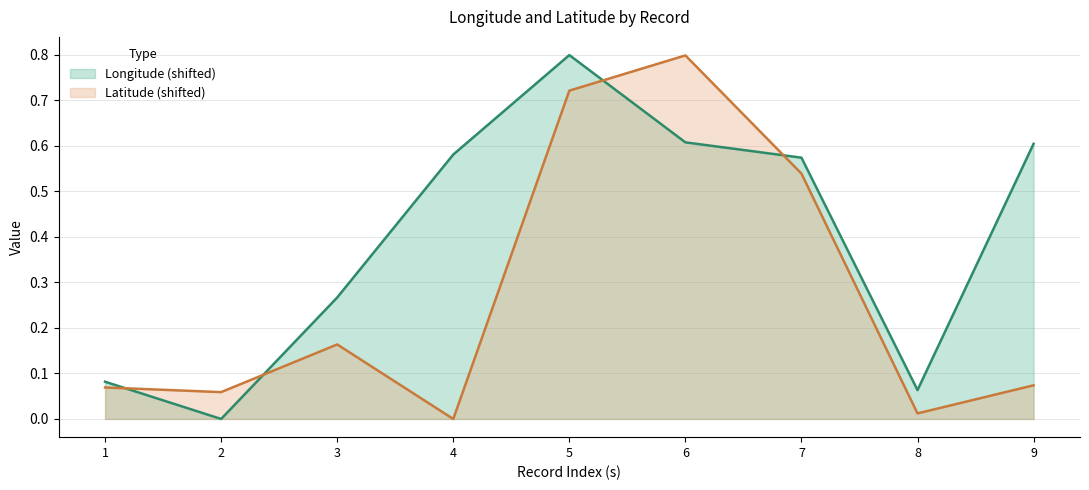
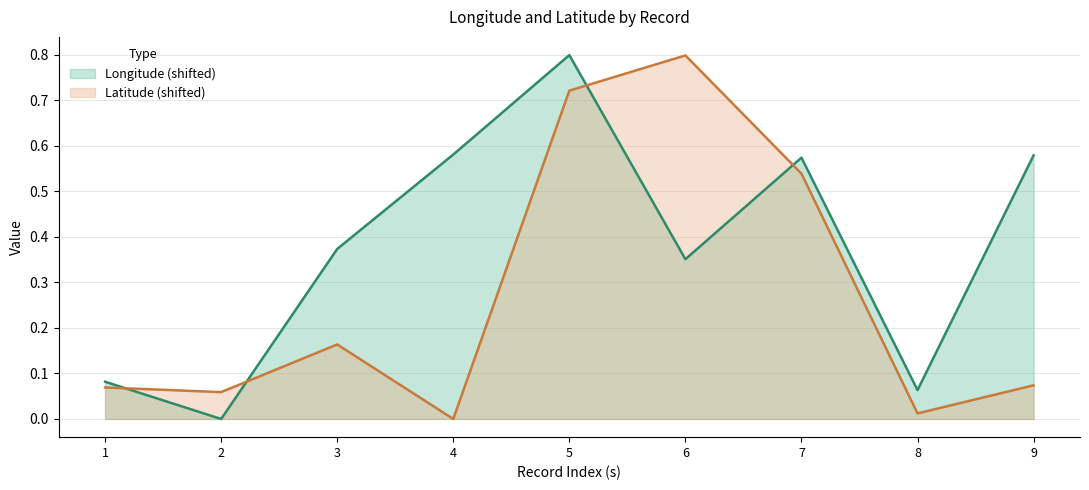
  {
    "Longitude (shifted)": {
      "1": 0.08,
      "2": 0.00,
-     "3": 0.27,
+     "3": 0.37,
      "4": 0.58,
      "5": 0.80,
-     "6": 0.61,
+     "6": 0.35,
      "7": 0.57,
      "8": 0.06,
-     "9": 0.60
+     "9": 0.58
    },
    "Latitude (shifted)": {
      "1": 0.07,
      "2": 0.06,
      "3": 0.16,
      "4": 0.00,
      "5": 0.72,
      "6": 0.80,
      "7": 0.54,
      "8": 0.01,
      "9": 0.07
    }
  }
